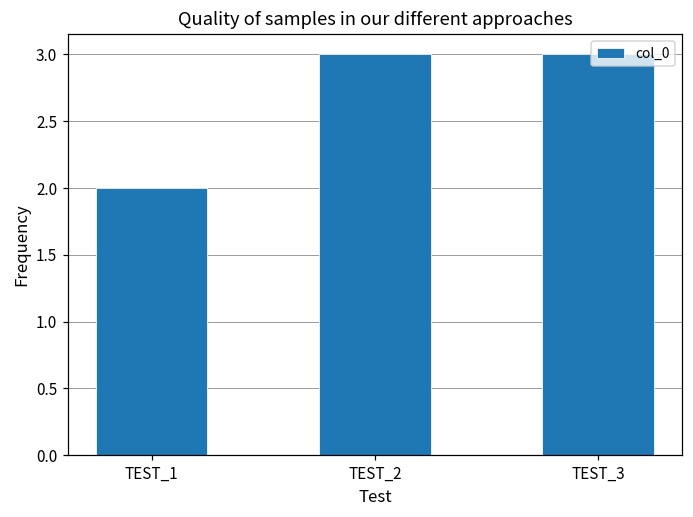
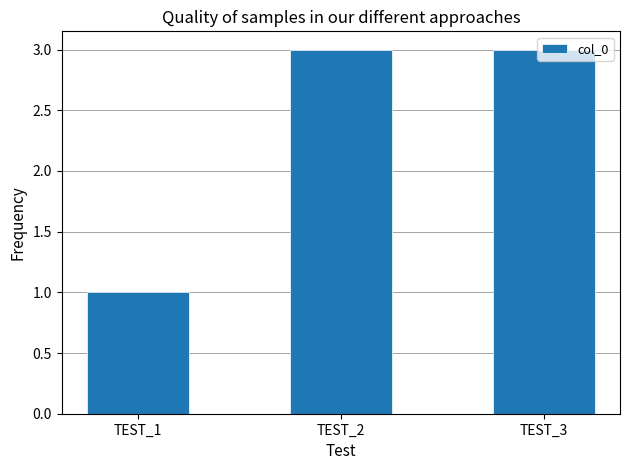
  {
-   "TEST_1": 2,
+   "TEST_1": 1,
    "TEST_2": 3
  }
